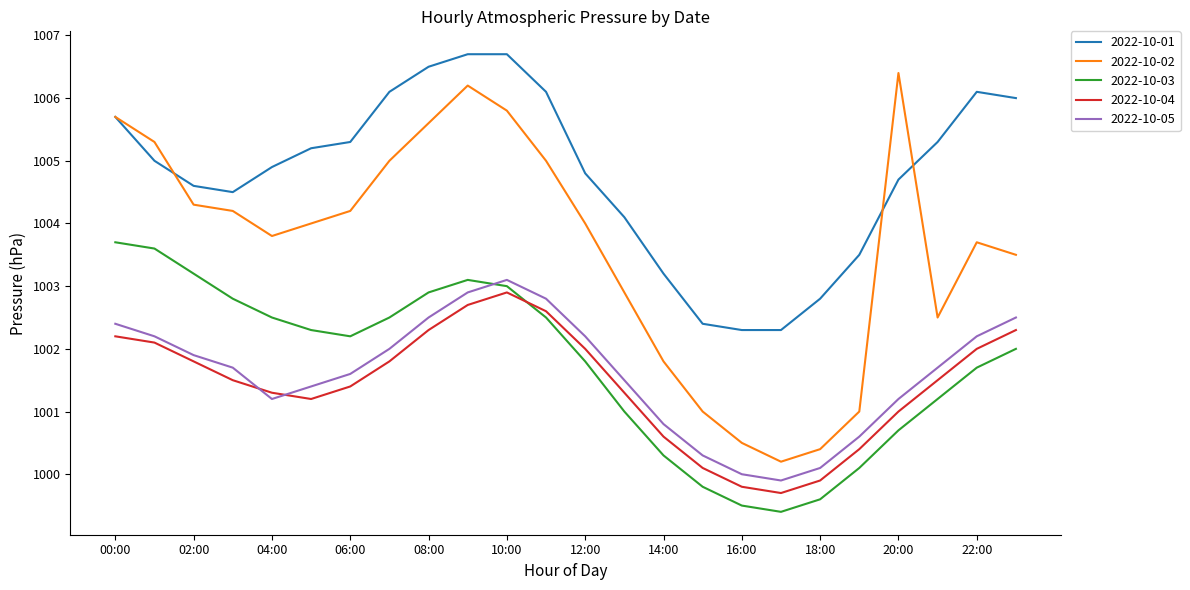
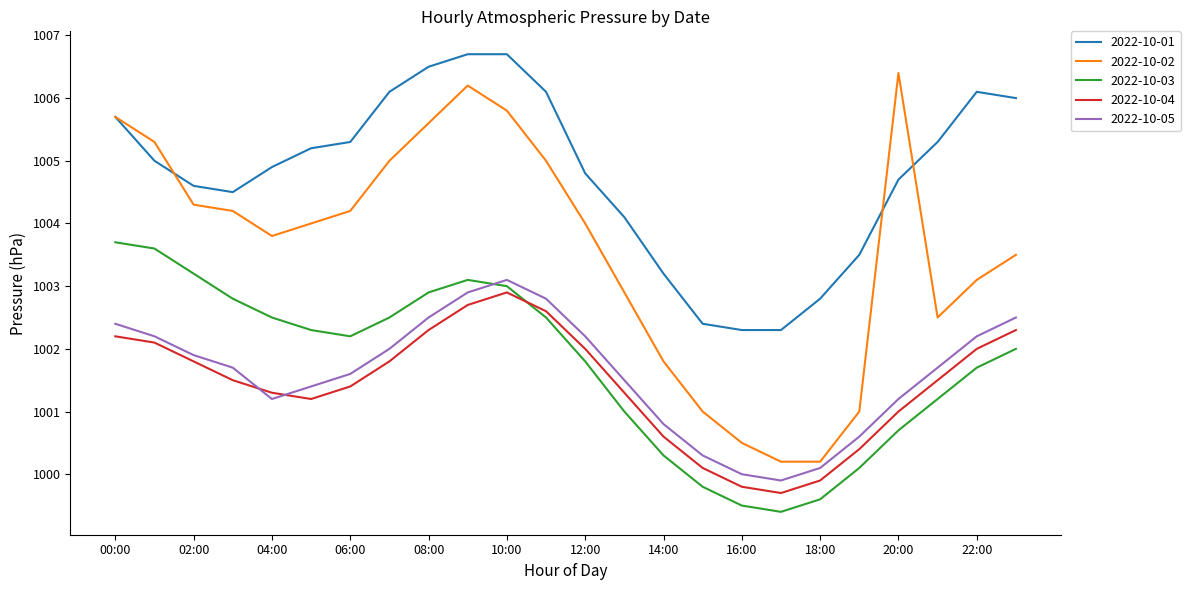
  {
    "2022-10-01": {
      "02:00": 1004.6,
      "04:00": 1004.9,
      "06:00": 1005.3,
      "08:00": 1006.5,
      "10:00": 1006.7,
      "12:00": 1004.8,
      "14:00": 1003.2,
      "16:00": 1002.3,
      "18:00": 1002.8,
      "20:00": 1004.7,
      "22:00": 1006.1
    },
    "2022-10-02": {
      "02:00": 1004.3,
      "04:00": 1003.8,
      "06:00": 1004.2,
      "08:00": 1005.6,
      "10:00": 1005.8,
      "12:00": 1004.0,
      "14:00": 1001.8,
      "16:00": 1000.5,
-     "18:00": 1000.4,
+     "18:00": 1000.2,
      "20:00": 1006.4,
-     "22:00": 1003.7
+     "22:00": 1003.1
    },
    "2022-10-03": {
      "00:00": 1003.7,
      "02:00": 1003.2,
      "04:00": 1002.5,
      "06:00": 1002.2,
      "08:00": 1002.9,
      "10:00": 1003.0,
      "12:00": 1001.8,
      "14:00": 1000.3,
      "16:00": 999.5,
      "18:00": 999.6,
      "20:00": 1000.7,
      "22:00": 1001.7
    },
    "2022-10-04": {
      "00:00": 1002.2,
      "02:00": 1001.8,
      "04:00": 1001.3,
      "06:00": 1001.4,
      "08:00": 1002.3,
      "10:00": 1002.9,
      "12:00": 1002.0,
      "14:00": 1000.6,
      "16:00": 999.8,
      "18:00": 999.9,
      "20:00": 1001.0,
      "22:00": 1002.0
    },
    "2022-10-05": {
      "00:00": 1002.4,
      "02:00": 1001.9,
      "04:00": 1001.2,
      "06:00": 1001.6,
      "08:00": 1002.5,
      "10:00": 1003.1,
      "12:00": 1002.2,
      "14:00": 1000.8,
      "16:00": 1000.0,
      "18:00": 1000.1,
      "20:00": 1001.2,
      "22:00": 1002.2
    }
  }
